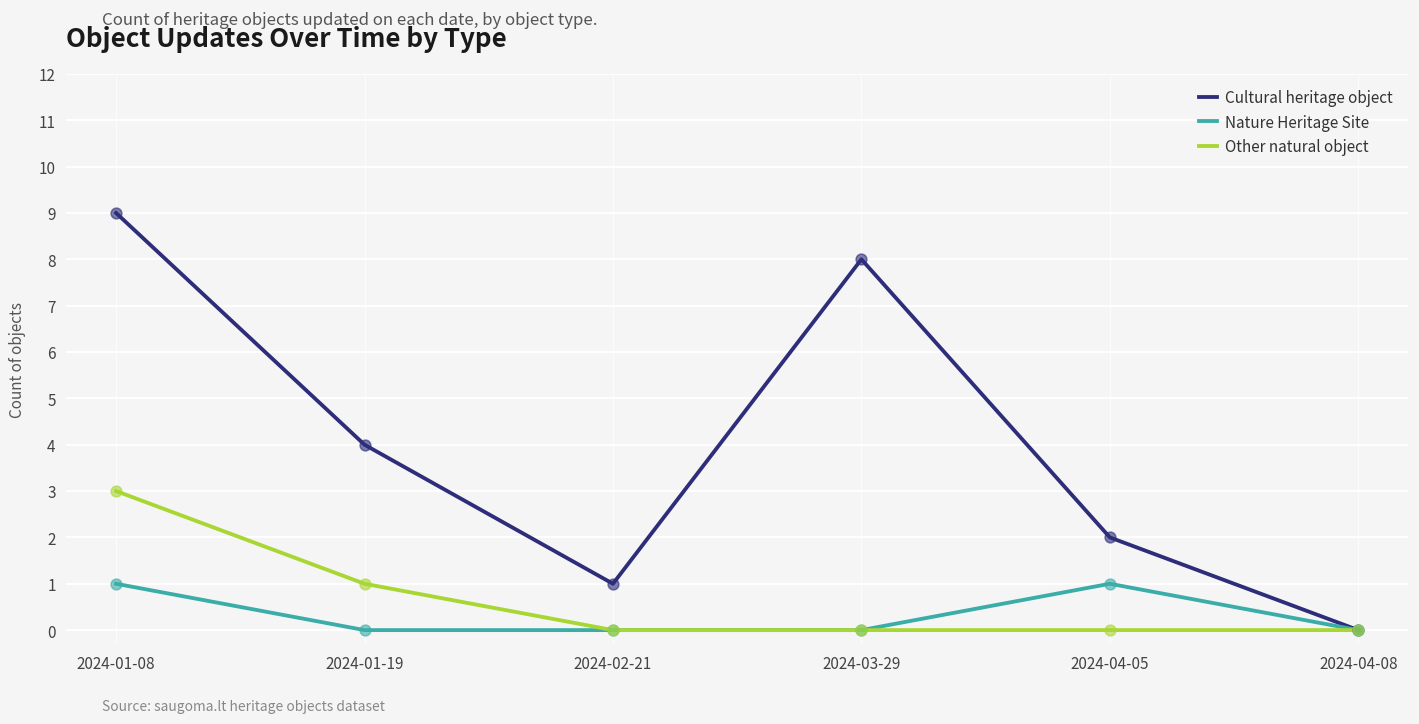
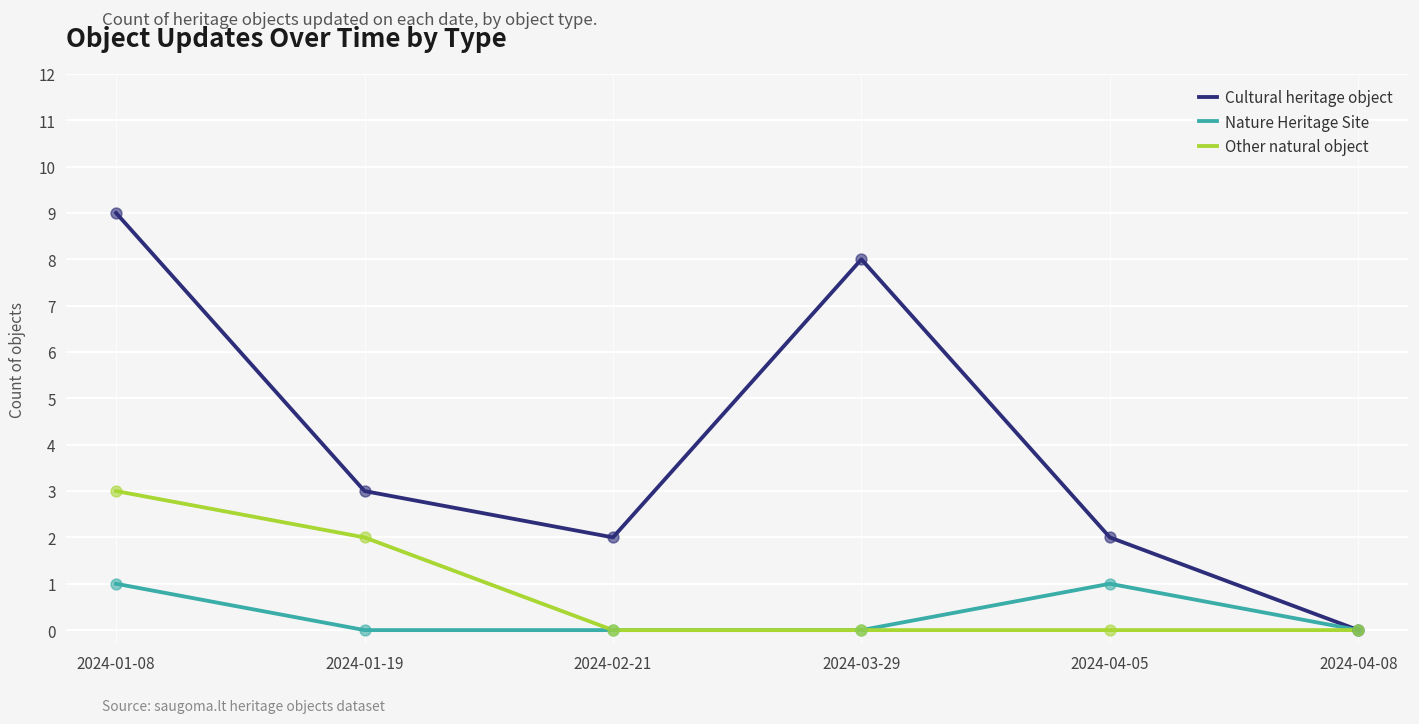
  {
    "Cultural heritage object": {
      "2024-01-08": 9,
-     "2024-01-19": 4,
-     "2024-02-21": 1,
+     "2024-01-19": 3,
+     "2024-02-21": 2,
      "2024-03-29": 8,
      "2024-04-05": 2
    },
    "Nature Heritage Site": {
      "2024-01-08": 1,
      "2024-01-19": 0,
      "2024-04-05": 1
    },
    "Other natural object": {
      "2024-01-08": 3,
-     "2024-01-19": 1,
+     "2024-01-19": 2,
      "2024-04-05": 0
    }
  }
